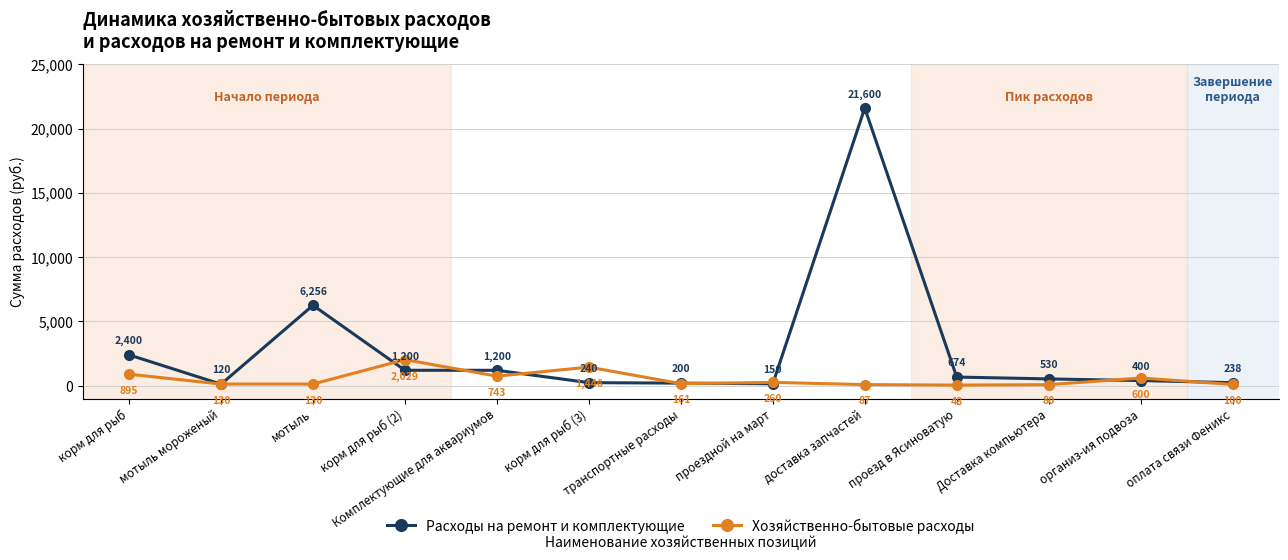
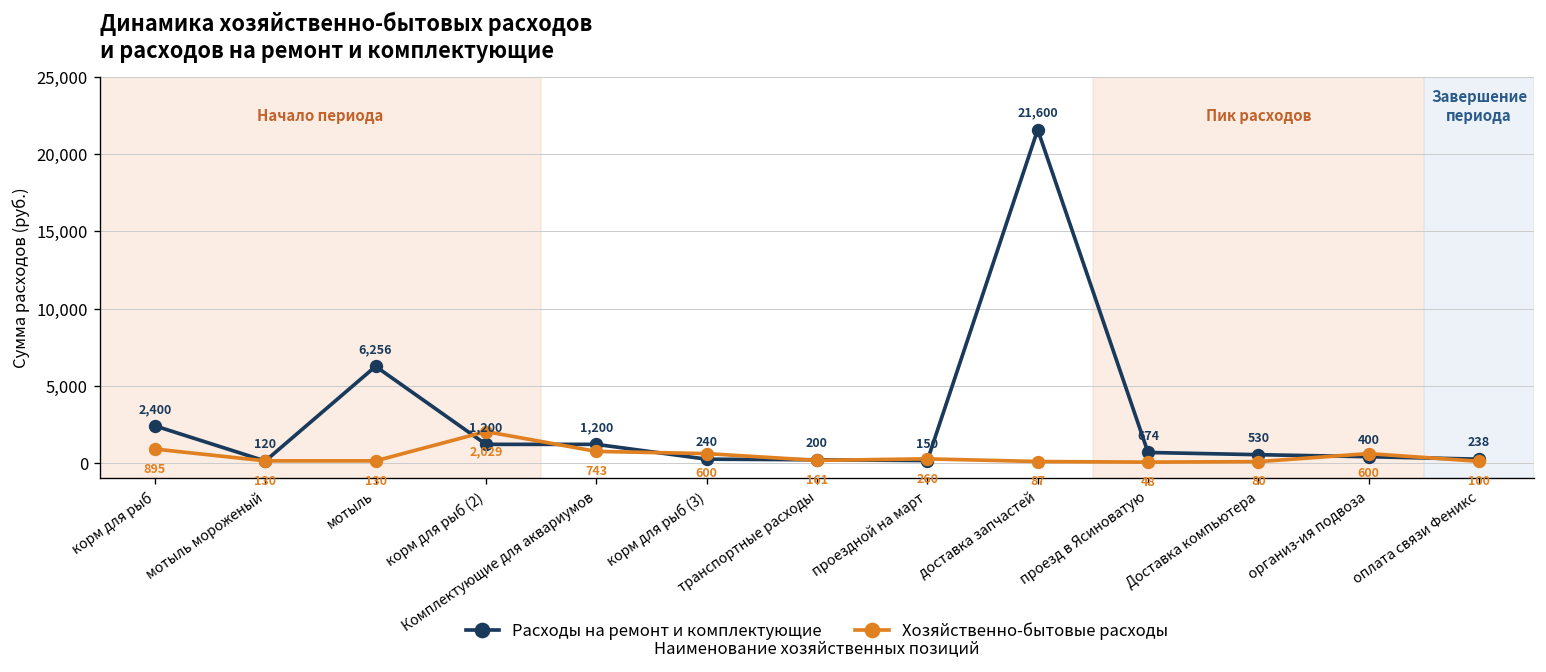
  {
    "Расходы на ремонт и комплектующие": {
      "корм для рыб": "2,400",
      "мотыль": "6,256",
      "Комплектующие для аквариумов": "1,200",
      "доставка запчастей": "21,600",
      "проезд в Ясиноватую": "674",
      "Доставка компьютера": "530",
      "организ-ия подвоза": "400"
    },
    "Хозяйственно-бытовые расходы": {
      "корм для рыб": "895",
      "мотыль": "130",
      "Комплектующие для аквариумов": "743",
-     "корм для рыб (3)": "1,446",
+     "корм для рыб (3)": "600",
      "доставка запчастей": "87",
      "проезд в Ясиноватую": "48",
      "Доставка компьютера": "80",
      "организ-ия подвоза": "600"
    }
  }
